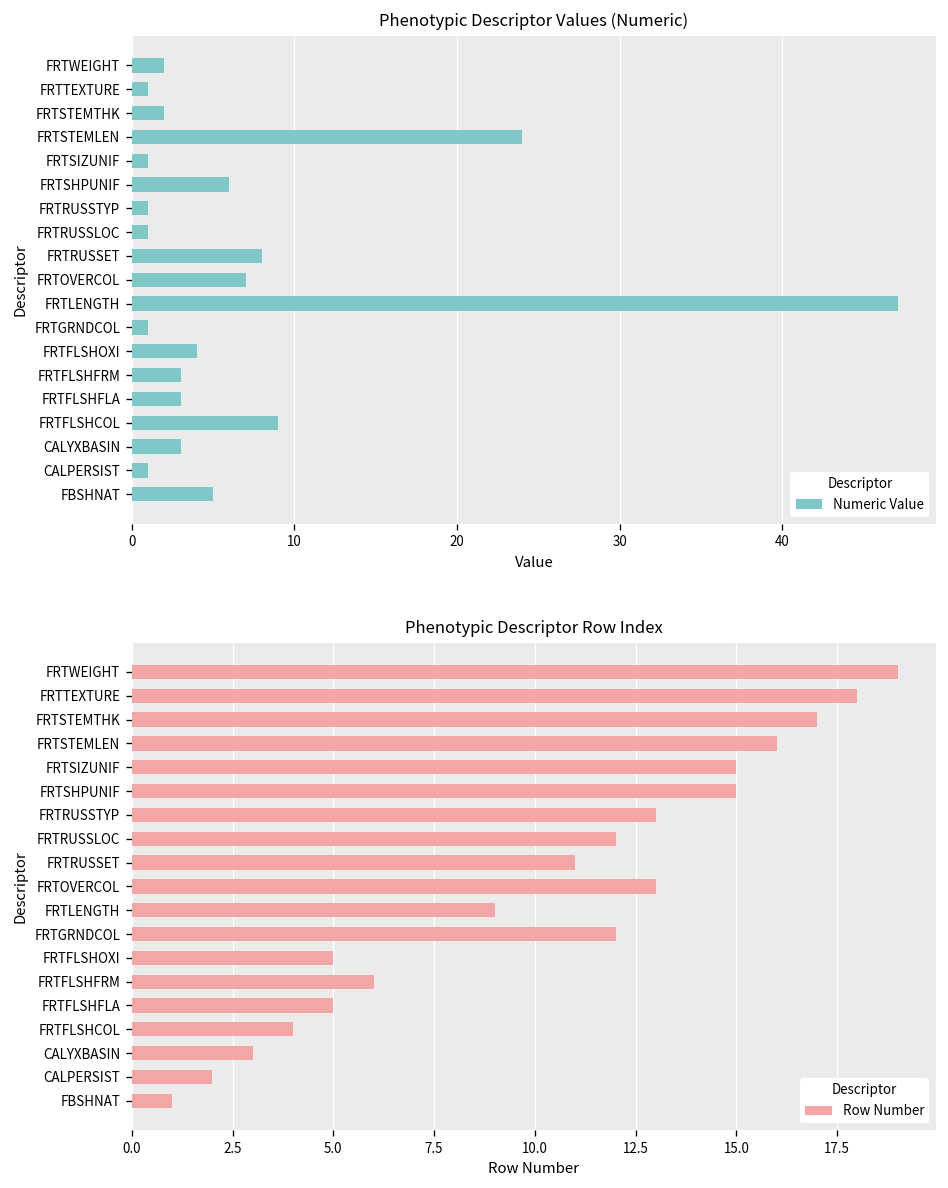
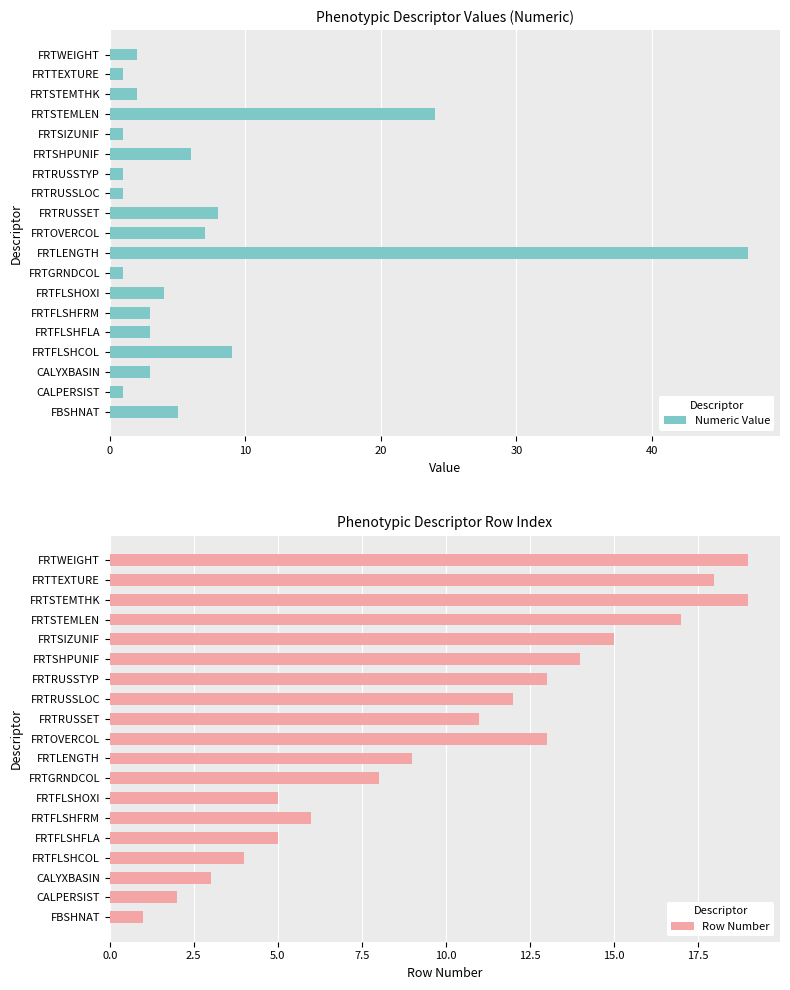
  {
    "Phenotypic Descriptor Values (Numeric)": {
      "FRTWEIGHT": 2.0,
      "FRTTEXTURE": 1.0,
      "FRTSTEMTHK": 2.0,
      "FRTSTEMLEN": 24.0,
      "FRTSIZUNIF": 1.0,
      "FRTSHPUNIF": 6.0,
      "FRTRUSSTYP": 1.0,
      "FRTRUSSLOC": 1.0,
      "FRTRUSSET": 8.0,
      "FRTOVERCOL": 7.0,
      "FRTLENGTH": 47.1,
      "FRTGRNDCOL": 1.0,
      "FRTFLSHOXI": 4.0,
      "FRTFLSHFRM": 3.0,
      "FRTFLSHFLA": 3.0,
      "FRTFLSHCOL": 9.0,
      "CALYXBASIN": 3.0,
      "CALPERSIST": 1.0,
      "FBSHNAT": 5.0
    },
    "Phenotypic Descriptor Row Index": {
      "FRTWEIGHT": 19,
      "FRTTEXTURE": 18,
-     "FRTSTEMTHK": 17,
-     "FRTSTEMLEN": 16,
+     "FRTSTEMTHK": 19,
+     "FRTSTEMLEN": 17,
      "FRTSIZUNIF": 15,
-     "FRTSHPUNIF": 15,
+     "FRTSHPUNIF": 14,
      "FRTRUSSTYP": 13,
      "FRTRUSSLOC": 12,
      "FRTRUSSET": 11,
      "FRTOVERCOL": 13,
      "FRTLENGTH": 9,
-     "FRTGRNDCOL": 12,
+     "FRTGRNDCOL": 8,
      "FRTFLSHOXI": 5,
      "FRTFLSHFRM": 6,
      "FRTFLSHFLA": 5,
      "FRTFLSHCOL": 4,
      "CALYXBASIN": 3,
      "CALPERSIST": 2,
      "FBSHNAT": 1
    }
  }
